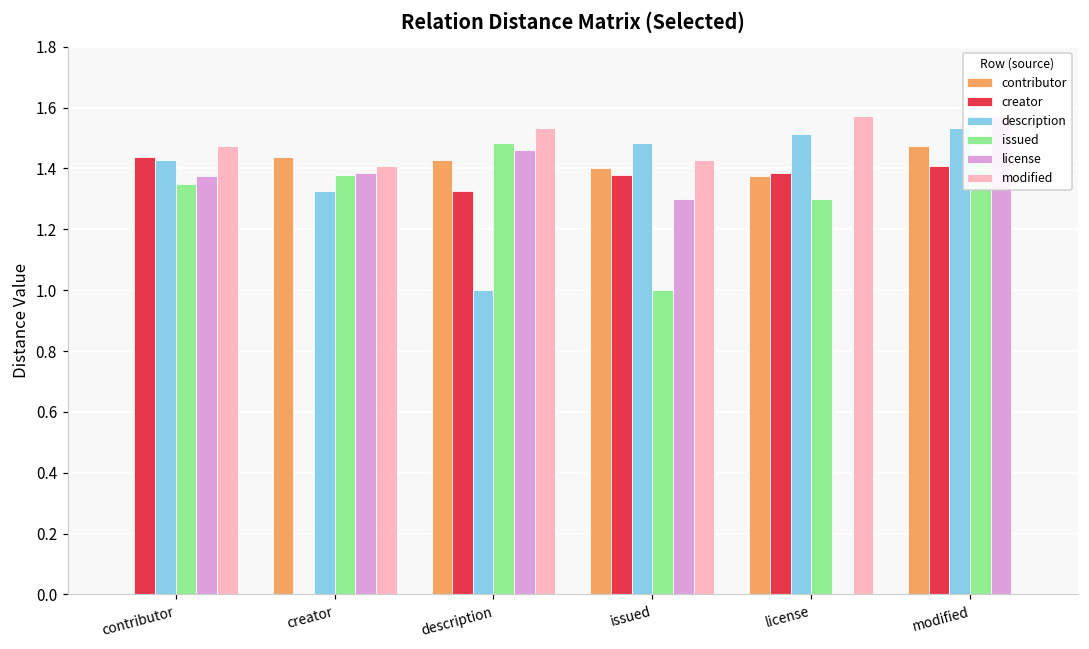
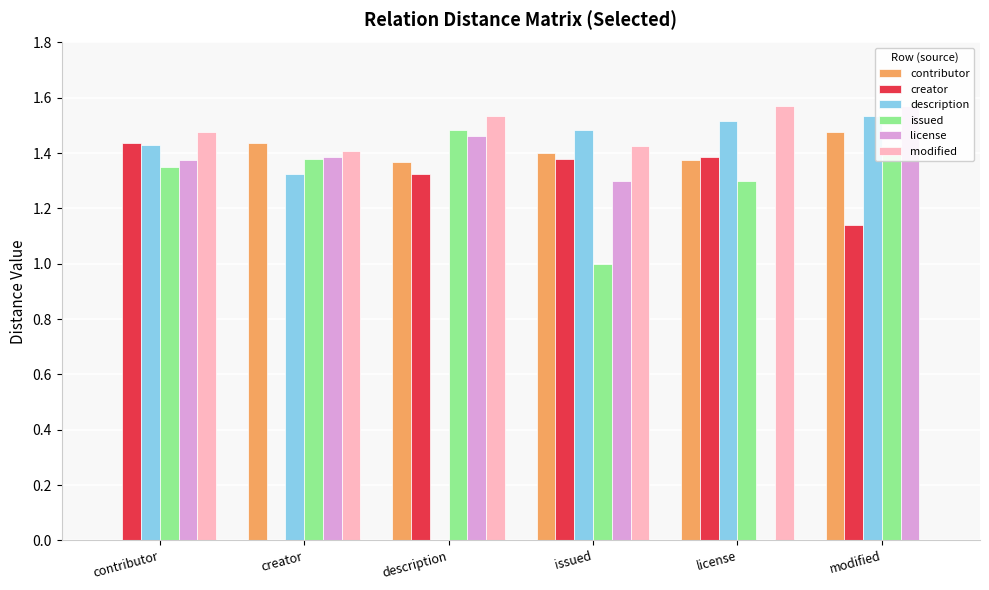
  {
    "contributor": {
      "contributor": 0.00,
      "creator": 1.44,
-     "description": 1.43,
+     "description": 1.37,
      "issued": 1.40,
      "license": 1.38,
      "modified": 1.48
    },
    "creator": {
      "contributor": 1.44,
      "creator": 0.00,
      "description": 1.33,
      "issued": 1.38,
      "license": 1.39,
-     "modified": 1.41
+     "modified": 1.14
    },
    "description": {
      "contributor": 1.43,
      "creator": 1.33,
-     "description": 1,
+     "description": 0,
      "issued": 1.49,
      "license": 1.51,
      "modified": 1.53
    },
    "issued": {
      "contributor": 1.35,
      "creator": 1.38,
      "description": 1.49,
      "issued": 1.00,
      "license": 1.30
    }
  }
